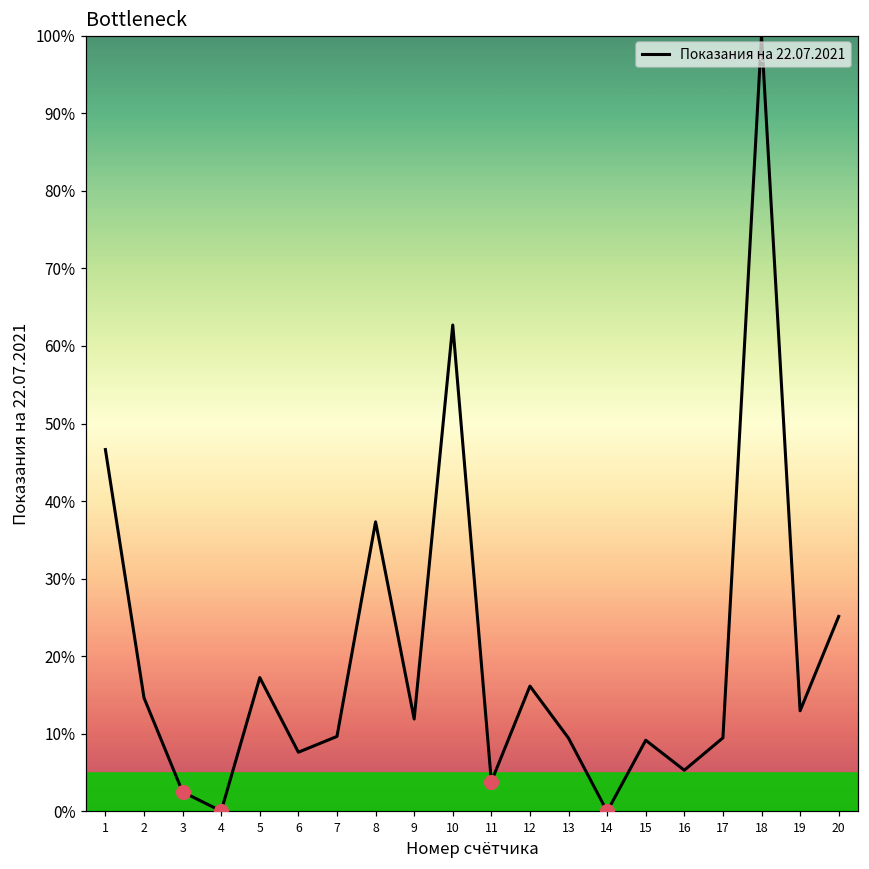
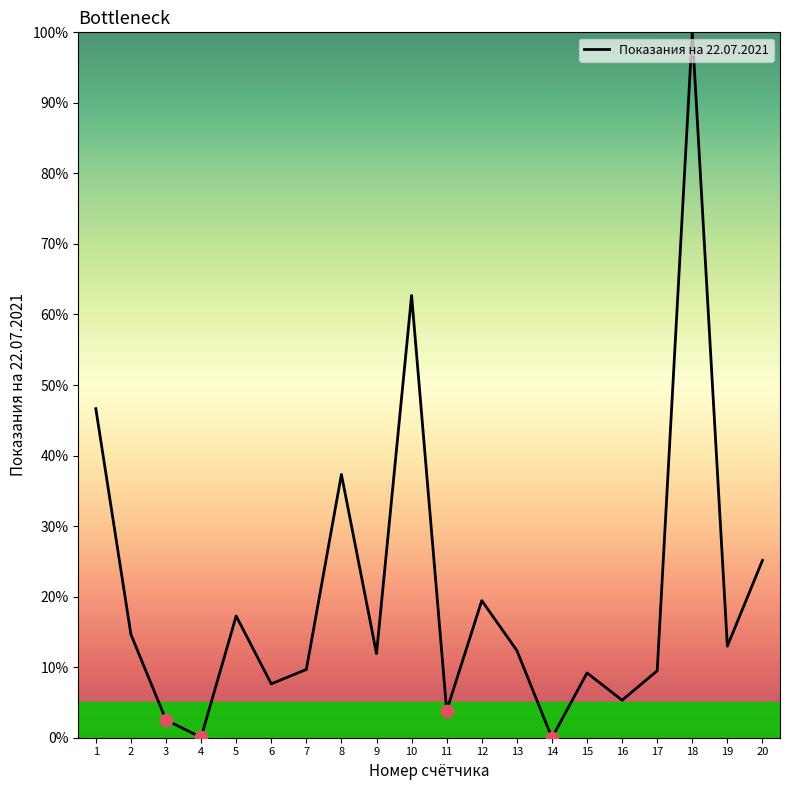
  {
    "Показания на 22.07.2021": {
      "1": "47%",
      "2": "15%",
      "5": "17%",
      "6": "8%",
      "7": "10%",
      "8": "37%",
      "9": "12%",
      "10": "63%",
-     "12": "16%",
-     "13": "9%",
+     "12": "19%",
+     "13": "12%",
      "15": "9%",
      "16": "5%",
      "17": "9%",
      "18": "100%",
      "19": "13%",
      "20": "25%"
    }
  }
